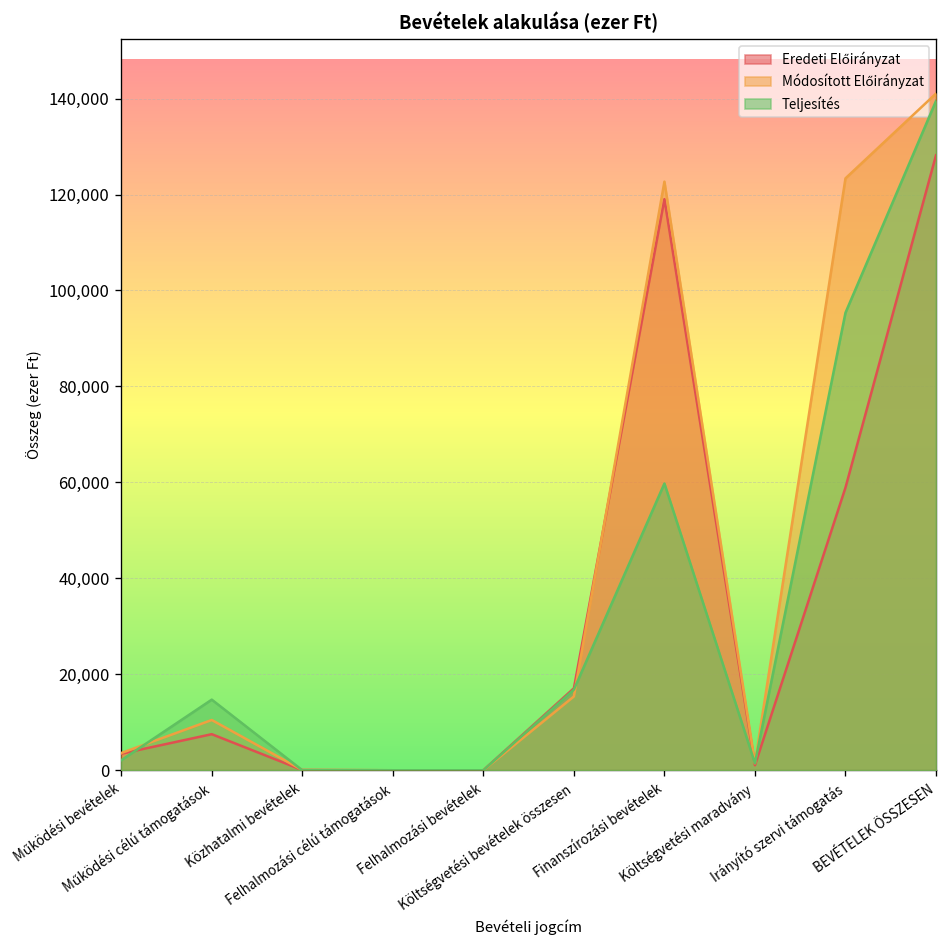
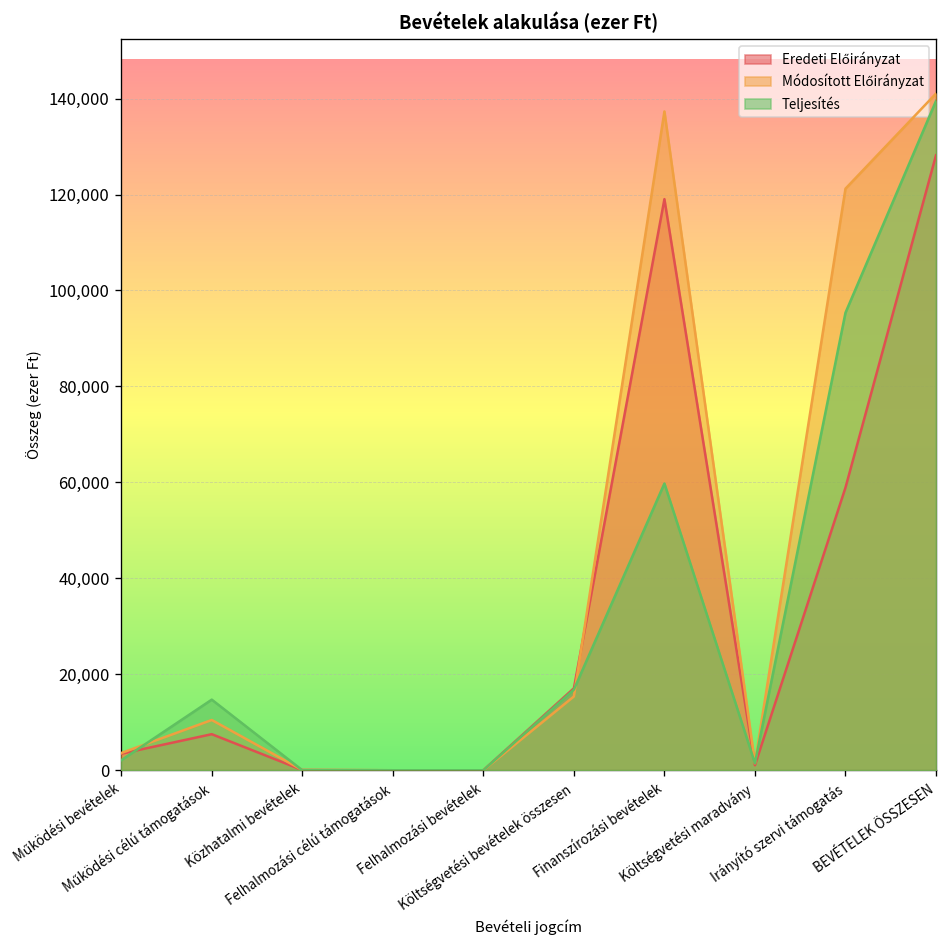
  {
    "Eredeti Előirányzat": {
      "Működési célú támogatások": "8,000",
      "Finanszírozási bevételek": "119,000",
      "Irányító szervi támogatás": "59,000",
      "BEVÉTELEK ÖSSZESEN": "128,000"
    },
    "Módosított Előirányzat": {
      "Működési célú támogatások": "10,000",
      "Költségvetési bevételek összesen": "15,000",
-     "Finanszírozási bevételek": "123,000",
-     "Irányító szervi támogatás": "123,000",
+     "Finanszírozási bevételek": "137,000",
+     "Irányító szervi támogatás": "121,000",
      "BEVÉTELEK ÖSSZESEN": "141,000"
    },
    "Teljesítés": {
      "Működési bevételek": "2,000",
      "Működési célú támogatások": "15,000",
      "Finanszírozási bevételek": "60,000",
      "Irányító szervi támogatás": "95,000",
      "BEVÉTELEK ÖSSZESEN": "139,000"
    }
  }
